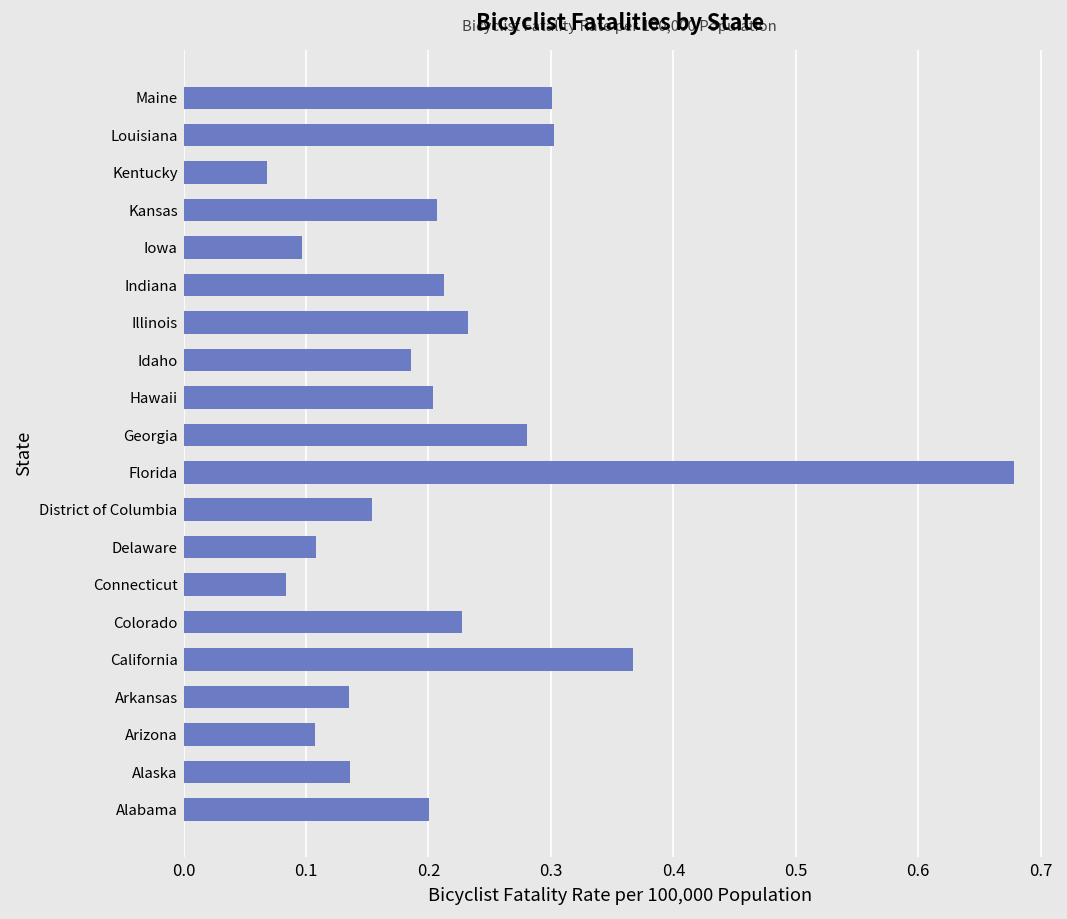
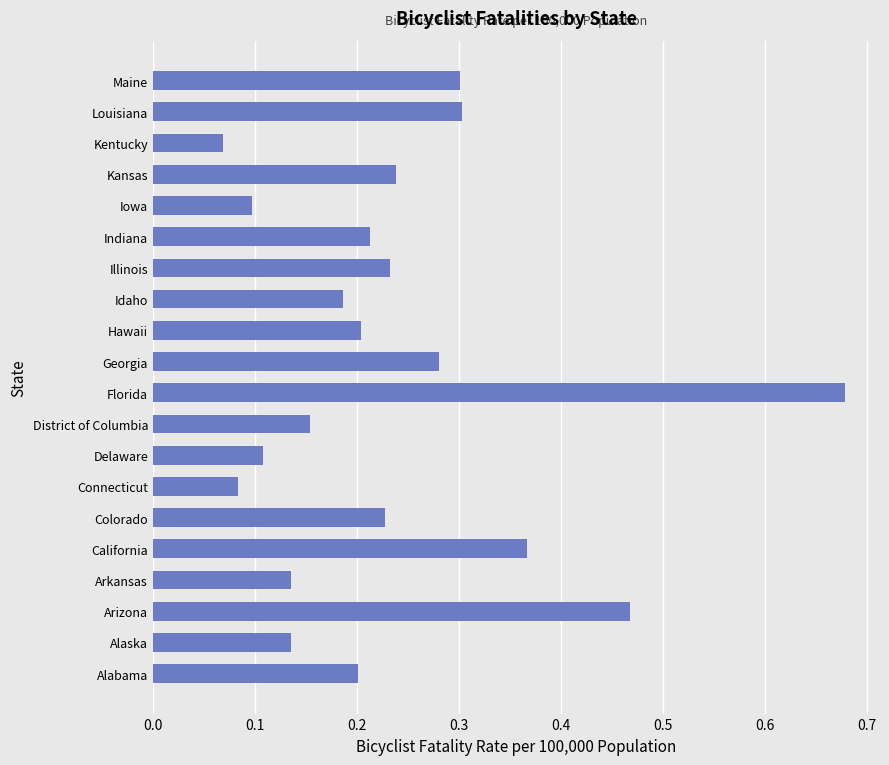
  {
    "Maine": 0.301,
    "Louisiana": 0.302,
    "Kentucky": 0.068,
-   "Kansas": 0.207,
+   "Kansas": 0.238,
    "Iowa": 0.097,
    "Indiana": 0.213,
    "Illinois": 0.233,
    "Idaho": 0.186,
    "Hawaii": 0.203,
    "Georgia": 0.280,
    "Florida": 0.679,
    "District of Columbia": 0.154,
    "Delaware": 0.108,
    "Connecticut": 0.083,
    "Colorado": 0.228,
    "California": 0.367,
    "Arkansas": 0.135,
-   "Arizona": 0.107,
+   "Arizona": 0.467,
    "Alaska": 0.136,
    "Alabama": 0.201
  }
